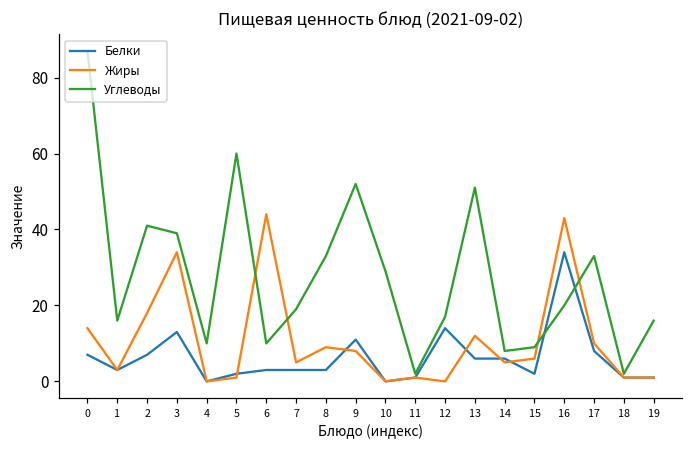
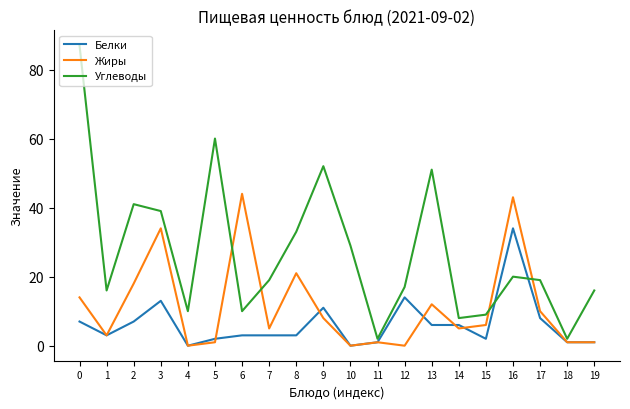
  {
    "Белки": {
      "0": 7,
      "2": 7,
      "3": 13,
      "5": 2,
      "6": 3,
      "7": 3,
      "8": 3,
      "9": 11,
      "12": 14,
      "13": 6,
      "14": 6,
      "15": 2,
      "16": 34,
      "17": 8
    },
    "Жиры": {
      "0": 14,
      "2": 18,
      "3": 34,
      "5": 1,
      "6": 44,
      "7": 5,
-     "8": 9,
+     "8": 21,
      "9": 8,
      "12": 0,
      "13": 12,
      "14": 5,
      "15": 6,
      "16": 43,
      "17": 10
    },
    "Углеводы": {
      "1": 16,
      "2": 41,
      "3": 39,
      "4": 10,
      "5": 60,
      "6": 10,
      "7": 19,
      "8": 33,
      "9": 52,
      "10": 29,
      "11": 2,
      "12": 17,
      "13": 51,
      "14": 8,
      "15": 9,
      "16": 20,
-     "17": 33,
+     "17": 19,
      "18": 2,
      "19": 16
    }
  }
